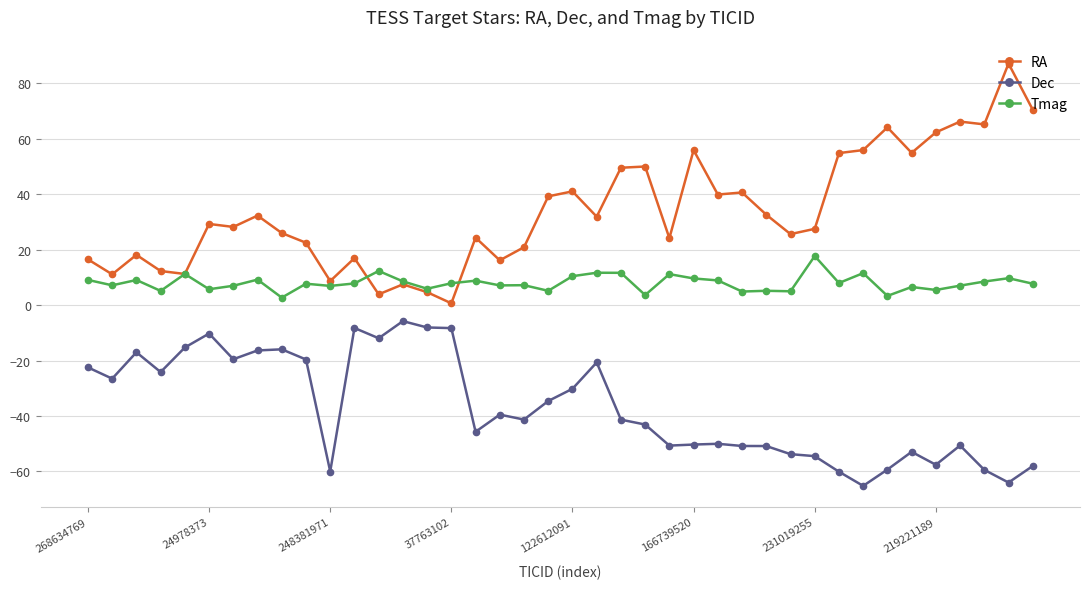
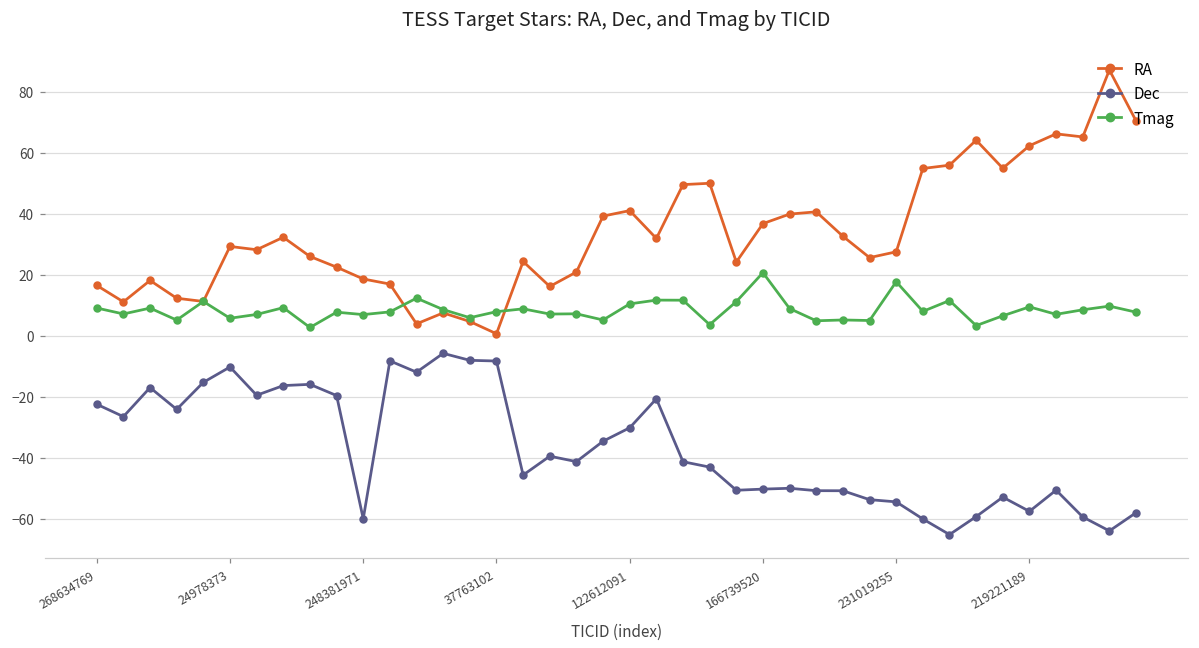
  {
    "RA": {
      "268634769": 17,
      "24978373": 29,
-     "248381971": 9,
+     "248381971": 19,
      "37763102": 1,
      "122612091": 41,
-     "166739520": 56,
+     "166739520": 37,
      "231019255": 28,
      "219221189": 62
    },
    "Dec": {
      "268634769": -22,
      "24978373": -10,
      "248381971": -60,
      "37763102": -8,
      "122612091": -30,
      "166739520": -50,
      "231019255": -54,
      "219221189": -58
    },
    "Tmag": {
      "268634769": 9,
      "24978373": 6,
      "248381971": 7,
      "37763102": 8,
      "122612091": 10,
-     "166739520": 10,
+     "166739520": 21,
      "231019255": 18,
-     "219221189": 5
+     "219221189": 9
    }
  }
